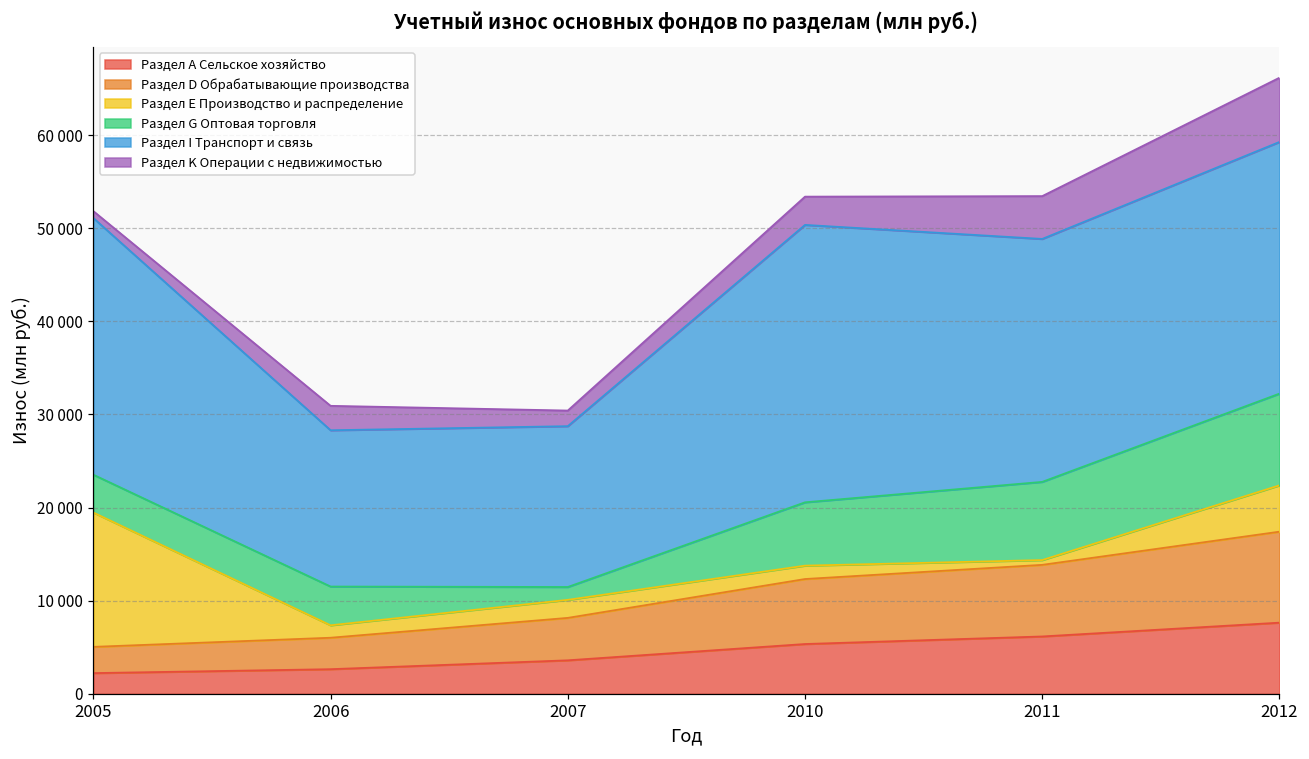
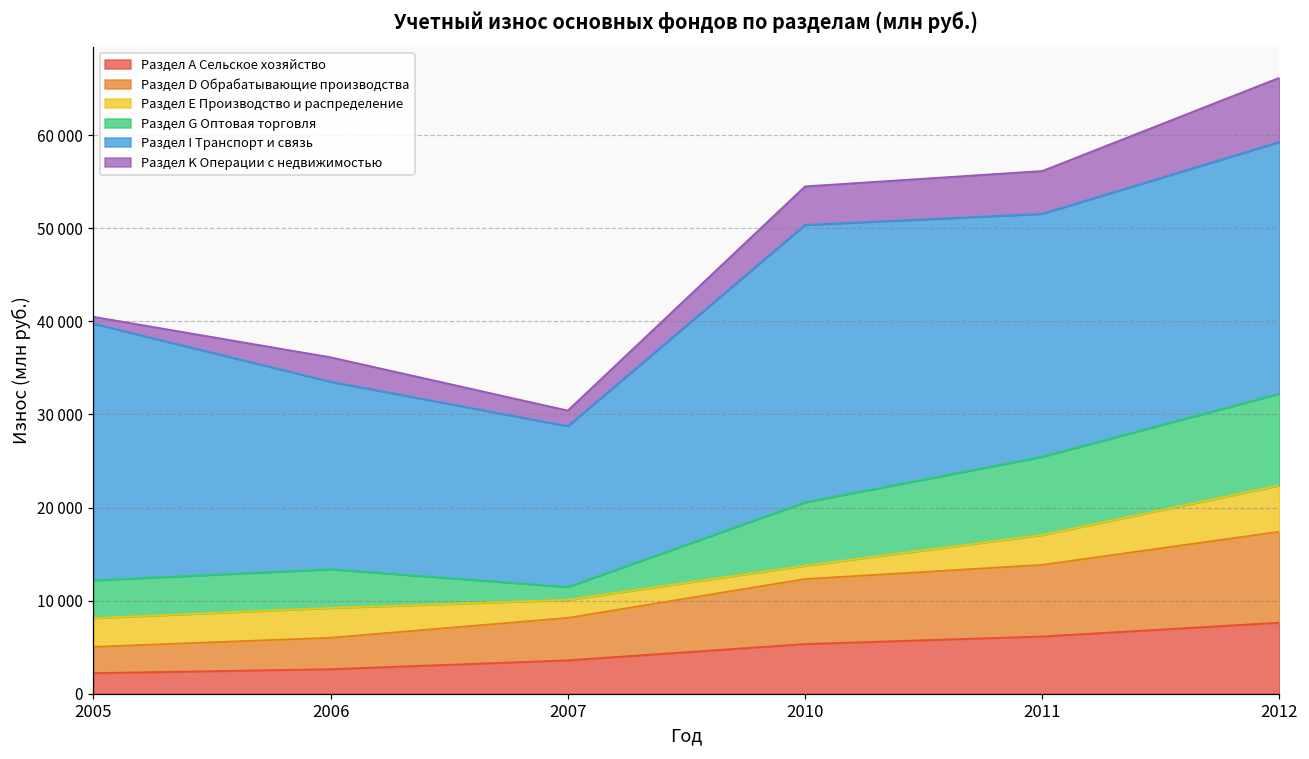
  {
    "Раздел E Производство и распределение": {
-     "2005": 14000,
-     "2006": 1000,
+     "2005": 3000,
+     "2006": 3000,
      "2007": 2000,
      "2010": 1000,
-     "2011": 1000,
+     "2011": 3000,
      "2012": 5000
    },
    "Раздел G Оптовая торговля": {
      "2005": 4000,
      "2006": 4000,
      "2007": 1000,
      "2010": 7000,
      "2011": 8000,
      "2012": 10000
    },
    "Раздел I Транспорт и связь": {
      "2005": 28000,
-     "2006": 17000,
+     "2006": 20000,
      "2007": 17000,
      "2010": 30000,
      "2011": 26000,
      "2012": 27000
    },
    "Раздел K Операции с недвижимостью": {
      "2005": 1000,
      "2006": 3000,
      "2007": 2000,
-     "2010": 3000,
+     "2010": 4000,
      "2011": 5000,
      "2012": 7000
    }
  }
